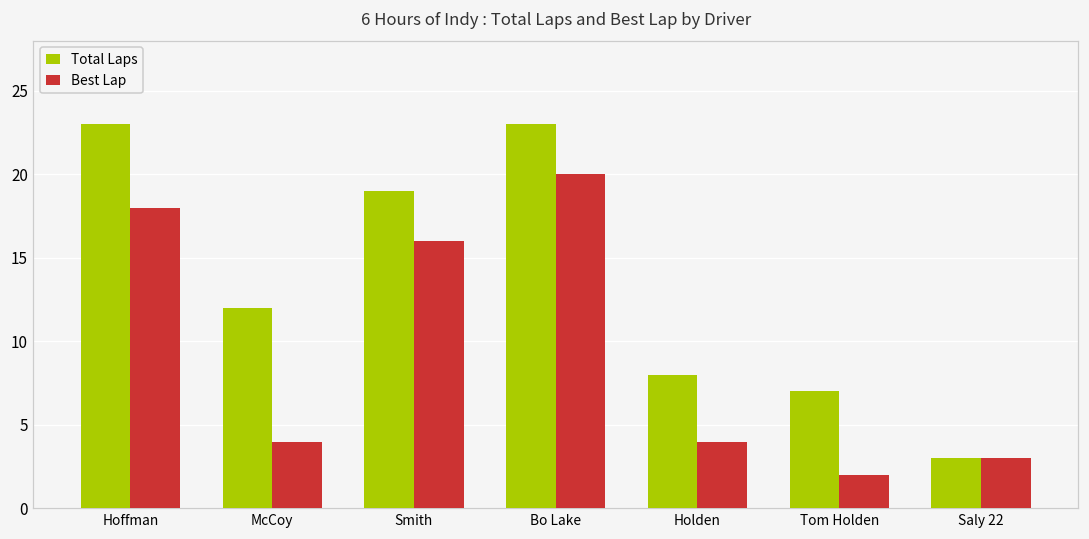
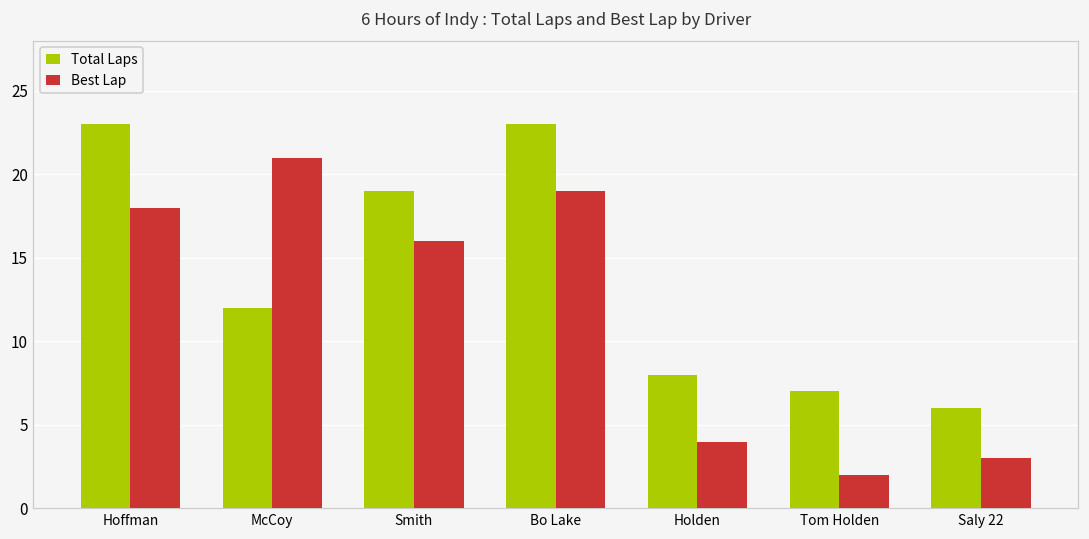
  {
    "Total Laps": {
      "Hoffman": 23,
      "McCoy": 12,
      "Smith": 19,
      "Bo Lake": 23,
      "Holden": 8,
      "Tom Holden": 7,
-     "Saly 22": 3
+     "Saly 22": 6
    },
    "Best Lap": {
      "Hoffman": 18,
-     "McCoy": 4,
+     "McCoy": 21,
      "Smith": 16,
-     "Bo Lake": 20,
+     "Bo Lake": 19,
      "Holden": 4,
      "Tom Holden": 2,
      "Saly 22": 3
    }
  }
